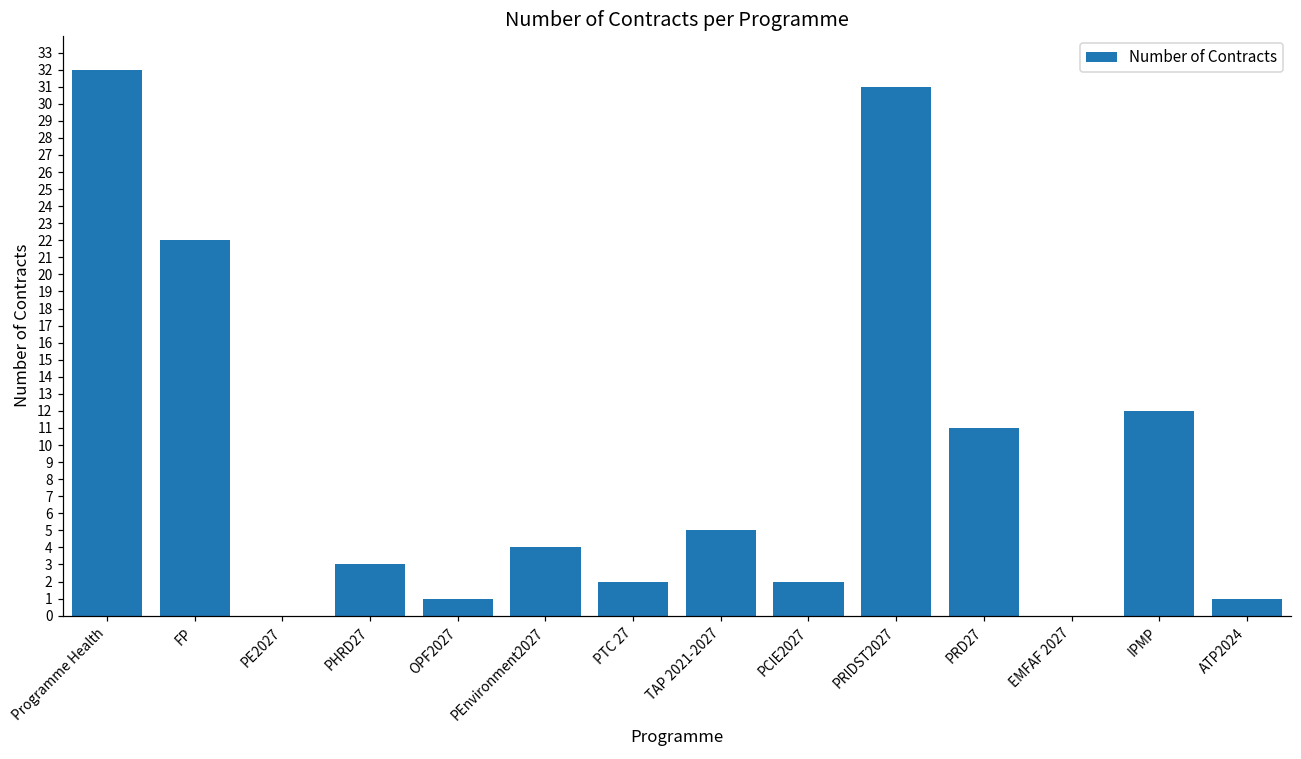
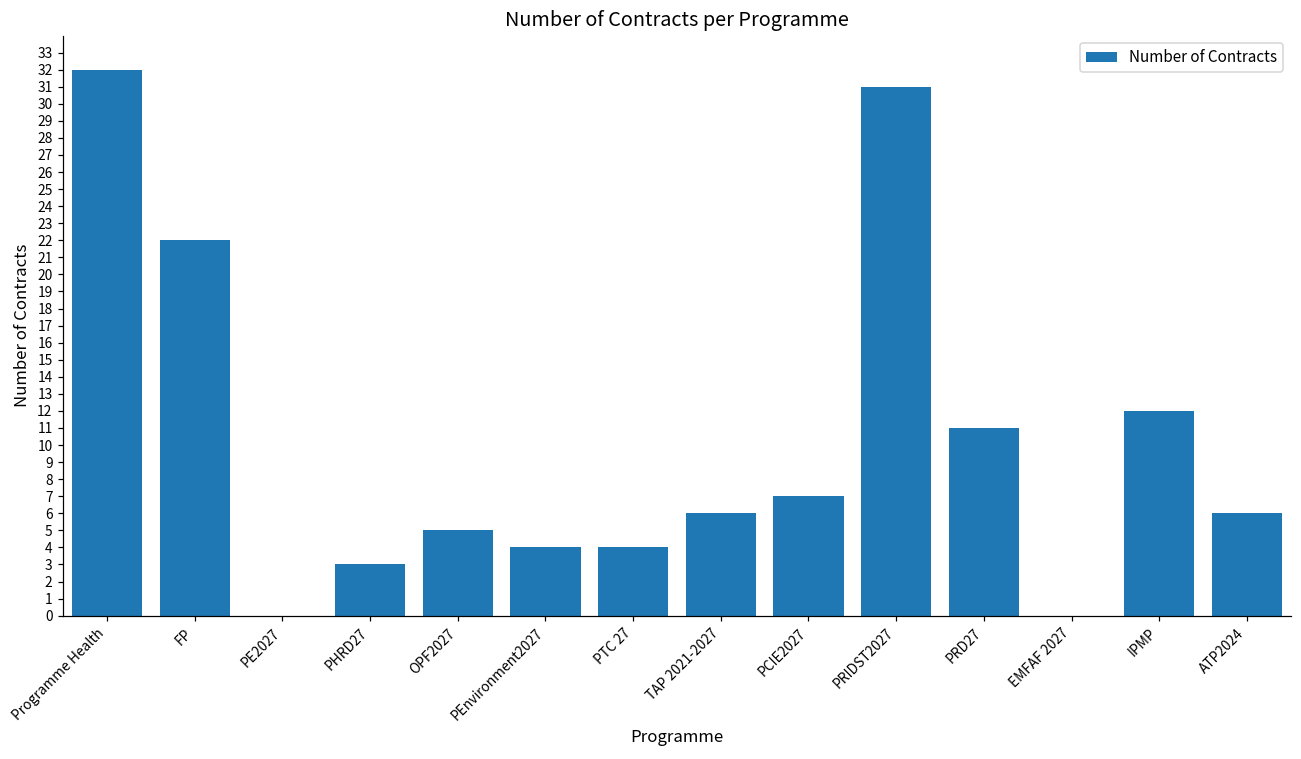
  {
    "Programme Health": 32,
    "FP": 22,
    "PE2027": 0,
    "PHRD27": 3,
-   "OPF2027": 1,
+   "OPF2027": 5,
    "PEnvironment2027": 4,
-   "PTC 27": 2,
-   "TAP 2021-2027": 5,
-   "PCIE2027": 2,
+   "PTC 27": 4,
+   "TAP 2021-2027": 6,
+   "PCIE2027": 7,
    "PRIDST2027": 31,
    "PRD27": 11,
    "EMFAF 2027": 0,
    "IPMP": 12,
-   "ATP2024": 1
+   "ATP2024": 6
  }
